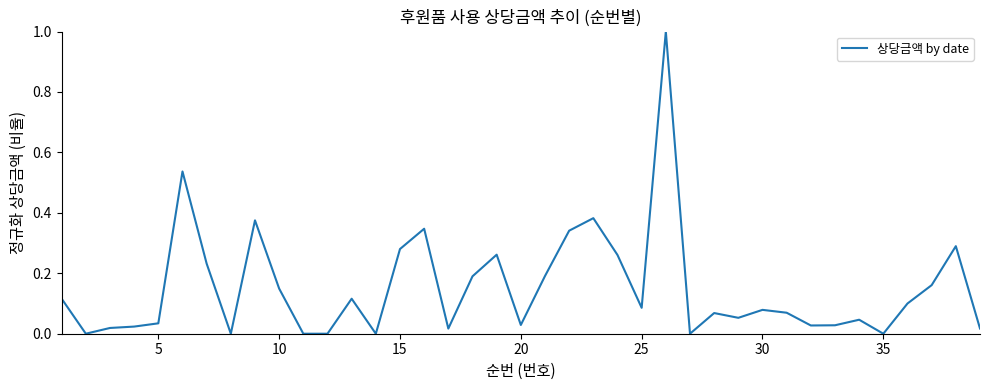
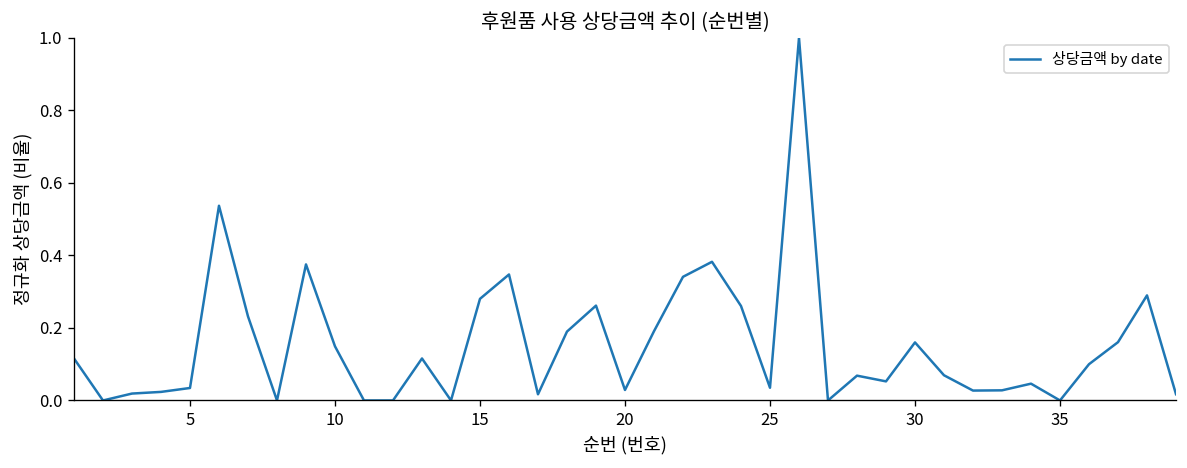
  {
    "5": 0.03,
    "10": 0.15,
    "15": 0.28,
    "20": 0.03,
-   "25": 0.09,
-   "30": 0.08,
+   "25": 0.04,
+   "30": 0.16,
    "35": 0.00
  }
